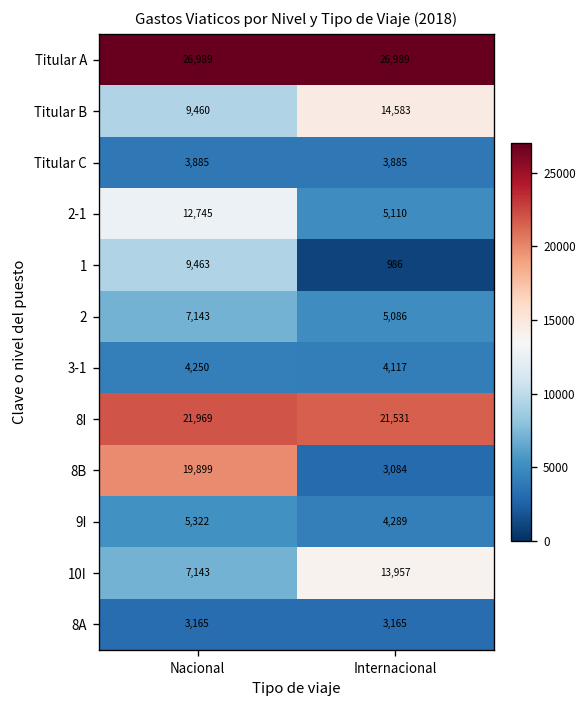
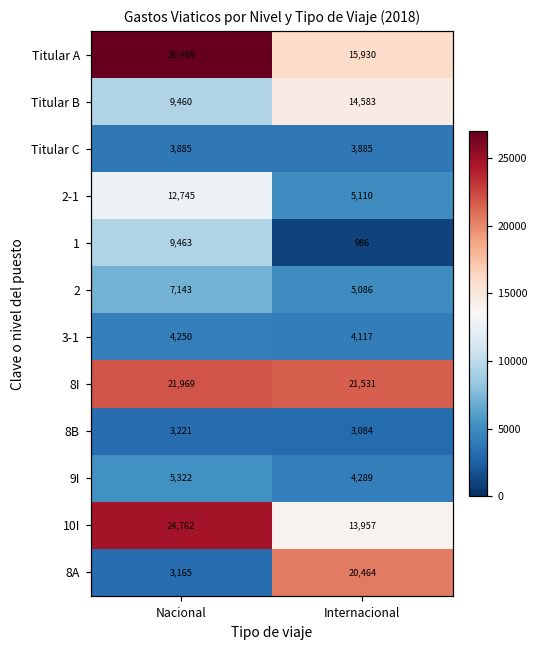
  {
    "Titular A": {
      "Nacional": "26,989",
-     "Internacional": "26,989"
+     "Internacional": "15,930"
    },
    "Titular B": {
      "Nacional": "9,460",
      "Internacional": "14,583"
    },
    "Titular C": {
      "Nacional": "3,885",
      "Internacional": "3,885"
    },
    "2-1": {
      "Nacional": "12,745",
      "Internacional": "5,110"
    },
    "1": {
      "Nacional": "9,463",
      "Internacional": "986"
    },
    "2": {
      "Nacional": "7,143",
      "Internacional": "5,086"
    },
    "3-1": {
      "Nacional": "4,250",
      "Internacional": "4,117"
    },
    "8I": {
      "Nacional": "21,969",
      "Internacional": "21,531"
    },
    "8B": {
-     "Nacional": "19,899",
+     "Nacional": "3,221",
      "Internacional": "3,084"
    },
    "9I": {
      "Nacional": "5,322",
      "Internacional": "4,289"
    },
    "10I": {
-     "Nacional": "7,143",
+     "Nacional": "24,762",
      "Internacional": "13,957"
    },
    "8A": {
      "Nacional": "3,165",
-     "Internacional": "3,165"
+     "Internacional": "20,464"
    }
  }
